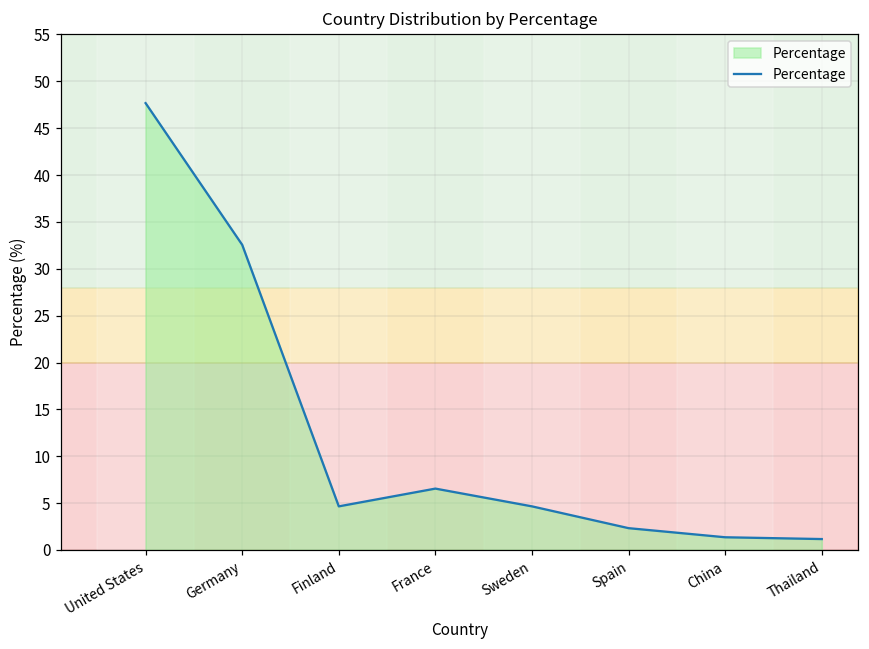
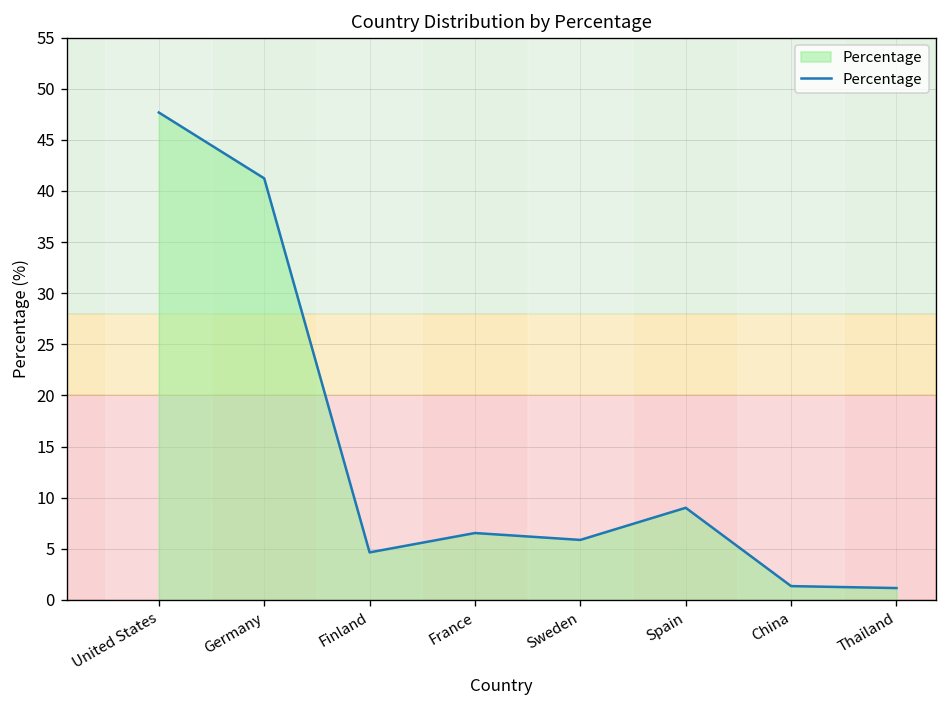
  {
    "United States": 48,
-   "Germany": 33,
+   "Germany": 41,
    "Finland": 5,
    "France": 7,
-   "Sweden": 5,
-   "Spain": 2,
+   "Sweden": 6,
+   "Spain": 9,
    "China": 1,
    "Thailand": 1
  }
